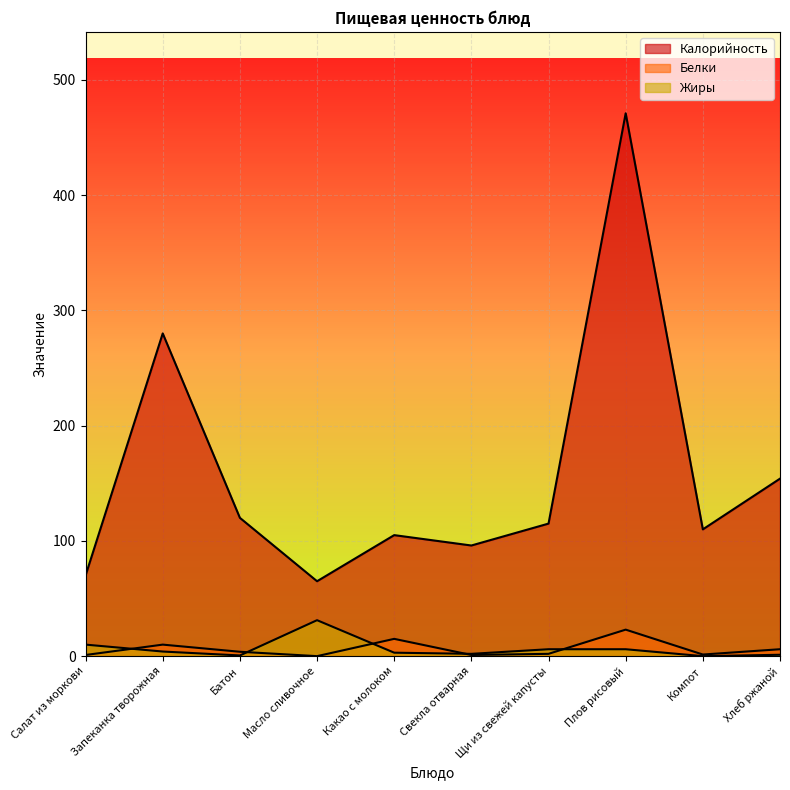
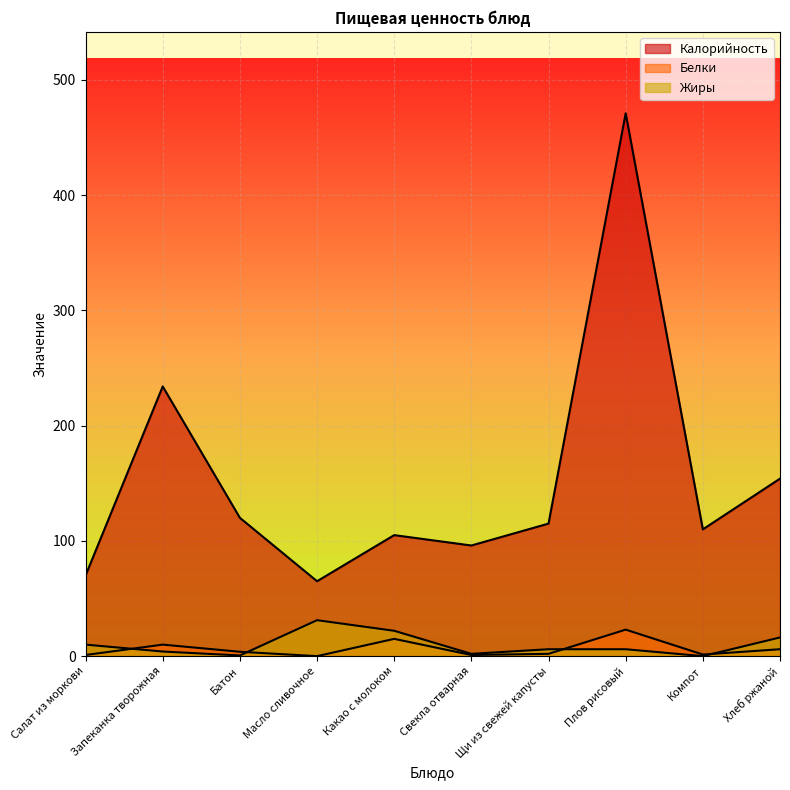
  {
    "Калорийность": {
      "Салат из моркови": 70,
-     "Запеканка творожная": 280,
+     "Запеканка творожная": 234,
      "Батон": 120,
      "Масло сливочное": 65,
      "Какао с молоком": 105,
      "Свекла отварная": 96,
      "Щи из свежей капусты": 115,
      "Плов рисовый": 471,
      "Компот": 110,
      "Хлеб ржаной": 154
    },
    "Белки": {
      "Салат из моркови": 1,
      "Запеканка творожная": 10,
      "Батон": 4,
      "Масло сливочное": 0,
      "Какао с молоком": 15,
      "Щи из свежей капусты": 2,
      "Плов рисовый": 23,
      "Хлеб ржаной": 6
    },
    "Жиры": {
      "Салат из моркови": 10,
      "Запеканка творожная": 4,
      "Батон": 1,
      "Масло сливочное": 31,
-     "Какао с молоком": 3,
+     "Какао с молоком": 22,
      "Щи из свежей капусты": 6,
      "Плов рисовый": 6,
-     "Хлеб ржаной": 1
+     "Хлеб ржаной": 16
    }
  }
